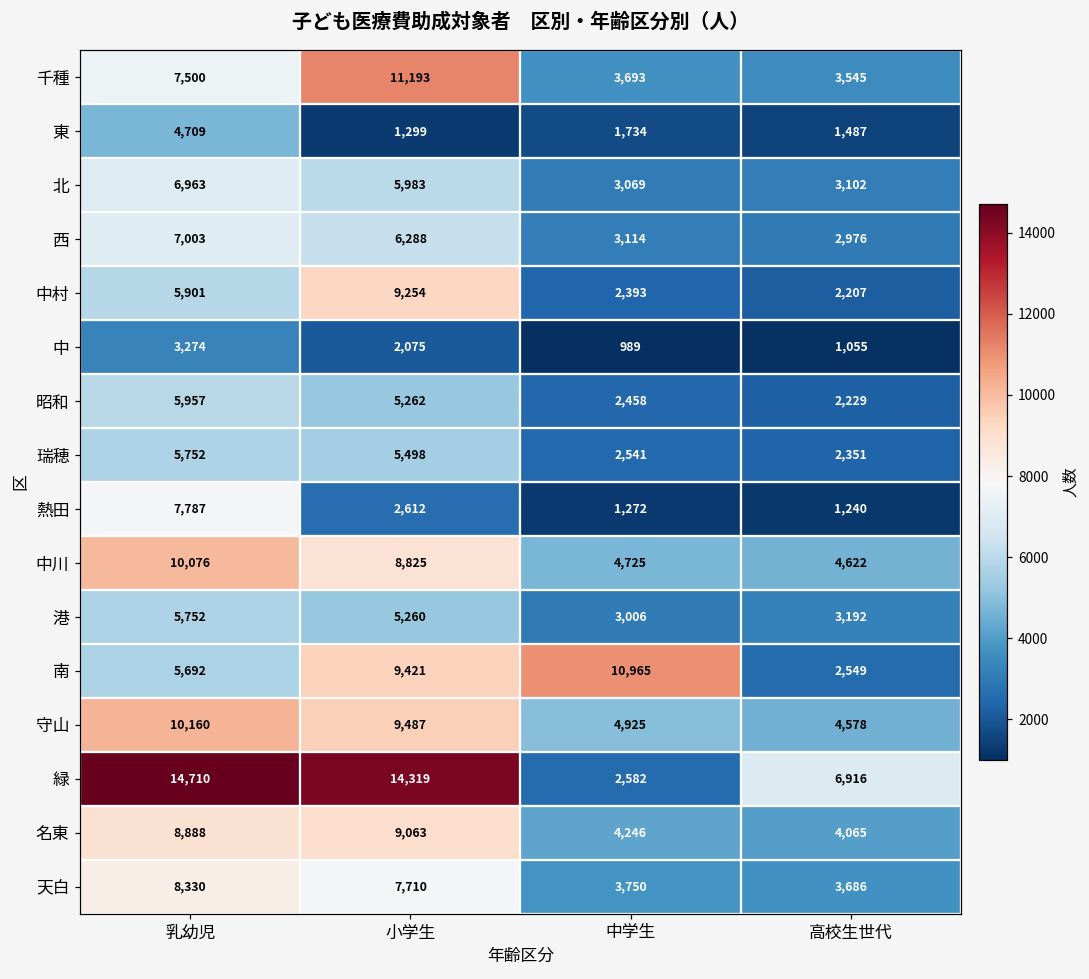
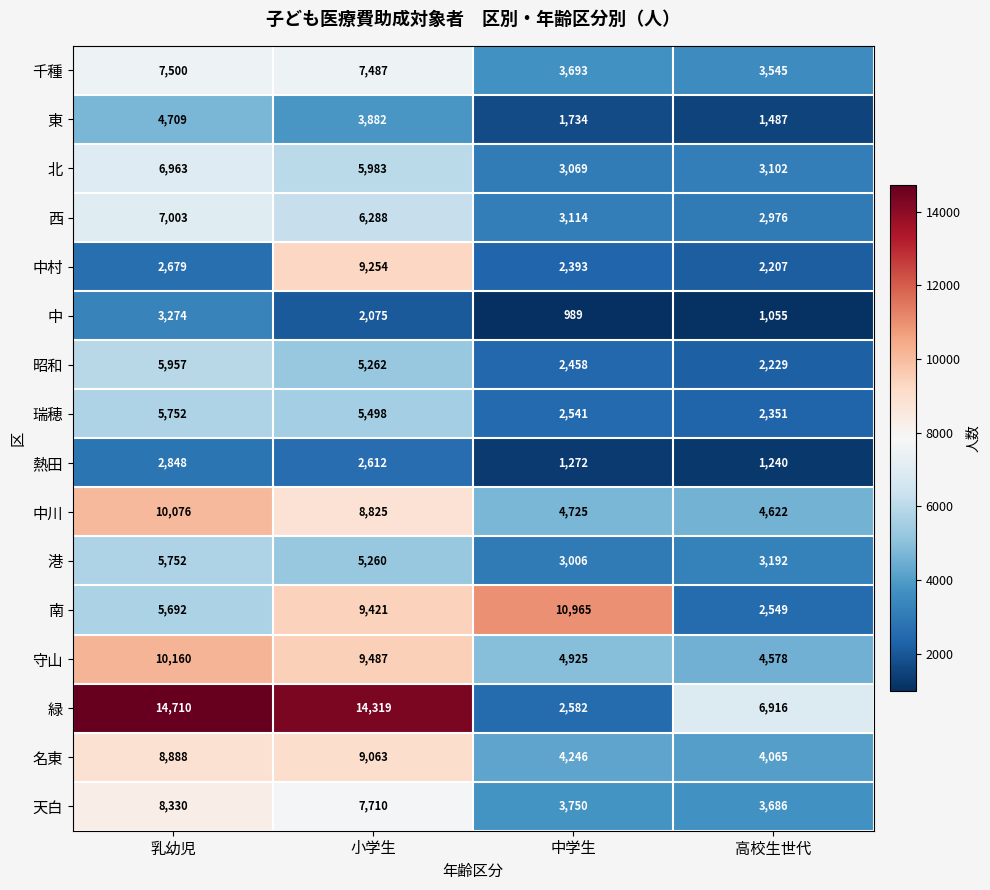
  {
    "千種": {
      "乳幼児": "7,500",
-     "小学生": "11,193",
+     "小学生": "7,487",
      "中学生": "3,693",
      "高校生世代": "3,545"
    },
    "東": {
      "乳幼児": "4,709",
-     "小学生": "1,299",
+     "小学生": "3,882",
      "中学生": "1,734",
      "高校生世代": "1,487"
    },
    "北": {
      "乳幼児": "6,963",
      "小学生": "5,983",
      "中学生": "3,069",
      "高校生世代": "3,102"
    },
    "西": {
      "乳幼児": "7,003",
      "小学生": "6,288",
      "中学生": "3,114",
      "高校生世代": "2,976"
    },
    "中村": {
-     "乳幼児": "5,901",
+     "乳幼児": "2,679",
      "小学生": "9,254",
      "中学生": "2,393",
      "高校生世代": "2,207"
    },
    "中": {
      "乳幼児": "3,274",
      "小学生": "2,075",
      "中学生": "989",
      "高校生世代": "1,055"
    },
    "昭和": {
      "乳幼児": "5,957",
      "小学生": "5,262",
      "中学生": "2,458",
      "高校生世代": "2,229"
    },
    "瑞穂": {
      "乳幼児": "5,752",
      "小学生": "5,498",
      "中学生": "2,541",
      "高校生世代": "2,351"
    },
    "熱田": {
-     "乳幼児": "7,787",
+     "乳幼児": "2,848",
      "小学生": "2,612",
      "中学生": "1,272",
      "高校生世代": "1,240"
    },
    "中川": {
      "乳幼児": "10,076",
      "小学生": "8,825",
      "中学生": "4,725",
      "高校生世代": "4,622"
    },
    "港": {
      "乳幼児": "5,752",
      "小学生": "5,260",
      "中学生": "3,006",
      "高校生世代": "3,192"
    },
    "南": {
      "乳幼児": "5,692",
      "小学生": "9,421",
      "中学生": "10,965",
      "高校生世代": "2,549"
    },
    "守山": {
      "乳幼児": "10,160",
      "小学生": "9,487",
      "中学生": "4,925",
      "高校生世代": "4,578"
    },
    "緑": {
      "乳幼児": "14,710",
      "小学生": "14,319",
      "中学生": "2,582",
      "高校生世代": "6,916"
    },
    "名東": {
      "乳幼児": "8,888",
      "小学生": "9,063",
      "中学生": "4,246",
      "高校生世代": "4,065"
    },
    "天白": {
      "乳幼児": "8,330",
      "小学生": "7,710",
      "中学生": "3,750",
      "高校生世代": "3,686"
    }
  }
